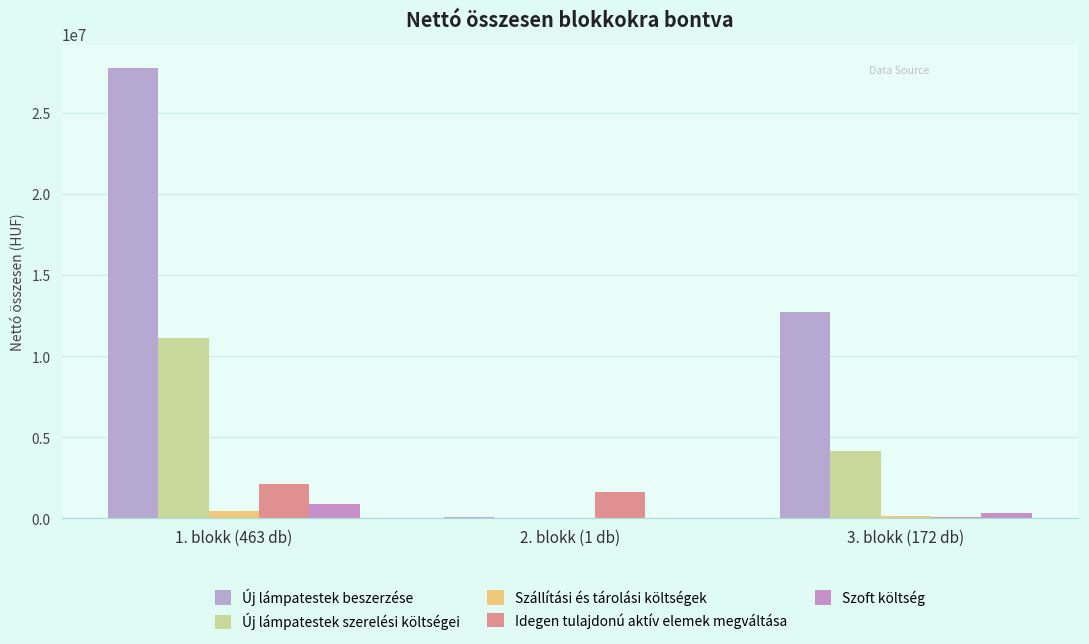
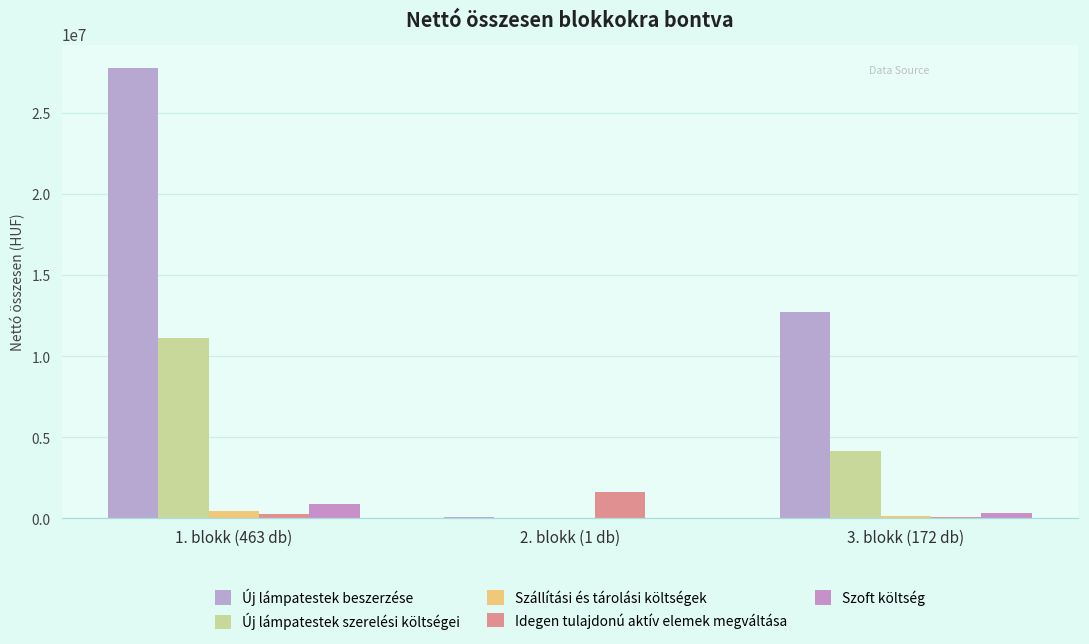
  {
    "Idegen tulajdonú aktív elemek megváltása": {
-     "1. blokk (463 db)": 2200000,
+     "1. blokk (463 db)": 300000,
      "2. blokk (1 db)": 1600000
    }
  }
